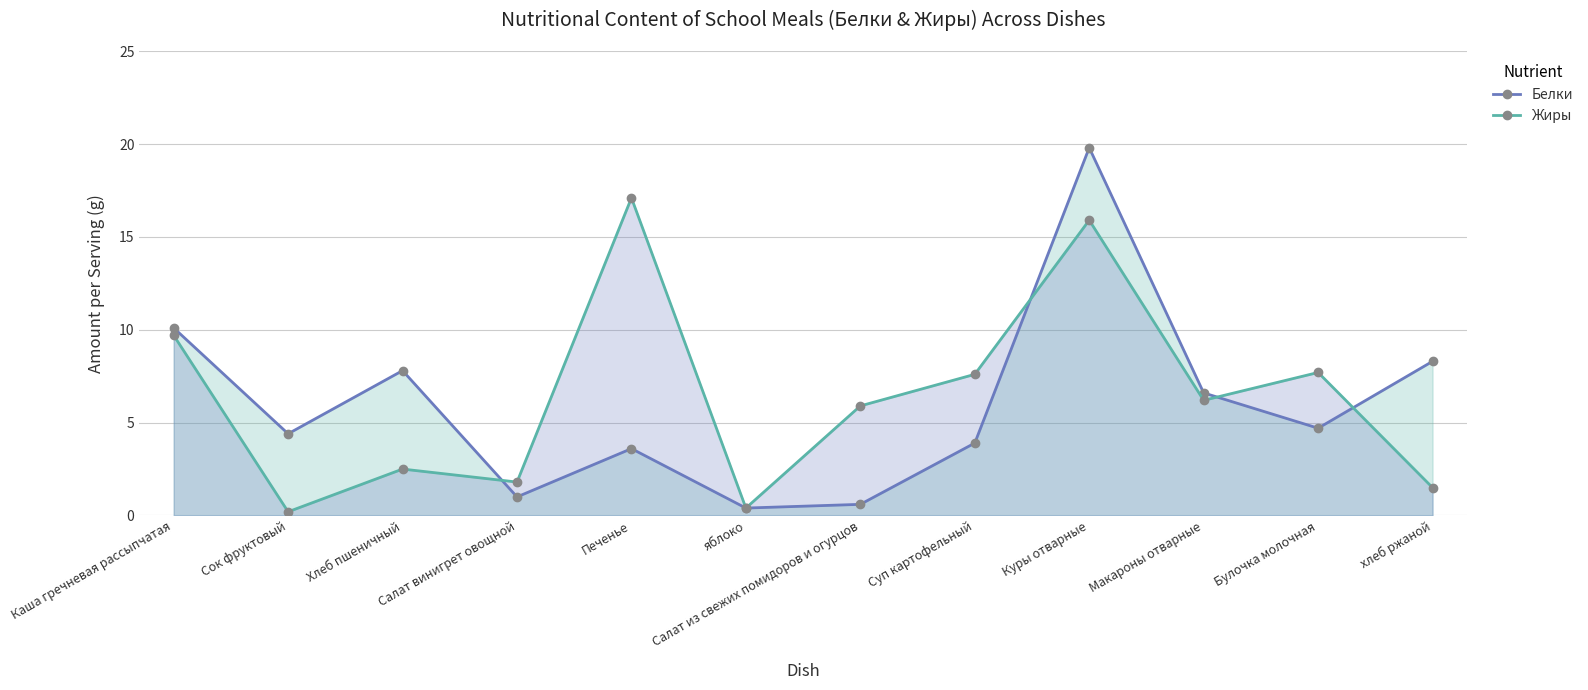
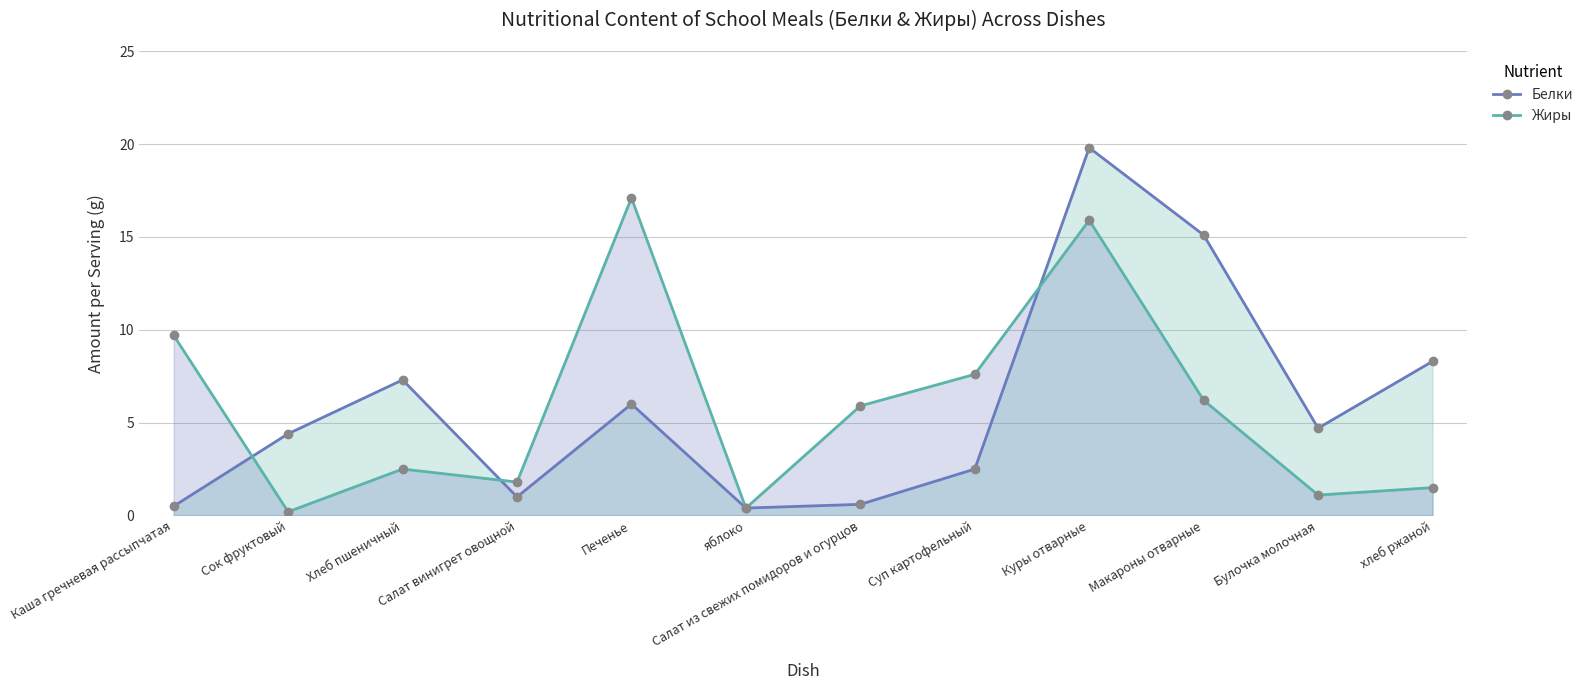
  {
    "Белки": {
-     "Каша гречневая рассыпчатая": 10.1,
+     "Каша гречневая рассыпчатая": 0.5,
      "Сок фруктовый": 4.4,
-     "Хлеб пшеничный": 7.8,
+     "Хлеб пшеничный": 7.3,
      "Салат винигрет овощной": 1.0,
-     "Печенье": 3.6,
+     "Печенье": 6.0,
      "Салат из свежих помидоров и огурцов": 0.6,
-     "Суп картофельный": 3.9,
+     "Суп картофельный": 2.5,
      "Куры отварные": 19.8,
-     "Макароны отварные": 6.6,
+     "Макароны отварные": 15.1,
      "Булочка молочная": 4.7,
      "хлеб ржаной": 8.3
    },
    "Жиры": {
      "Каша гречневая рассыпчатая": 9.7,
      "Сок фруктовый": 0.2,
      "Хлеб пшеничный": 2.5,
      "Салат винигрет овощной": 1.8,
      "Печенье": 17.1,
      "Салат из свежих помидоров и огурцов": 5.9,
      "Суп картофельный": 7.6,
      "Куры отварные": 15.9,
      "Макароны отварные": 6.2,
-     "Булочка молочная": 7.7,
+     "Булочка молочная": 1.1,
      "хлеб ржаной": 1.5
    }
  }
